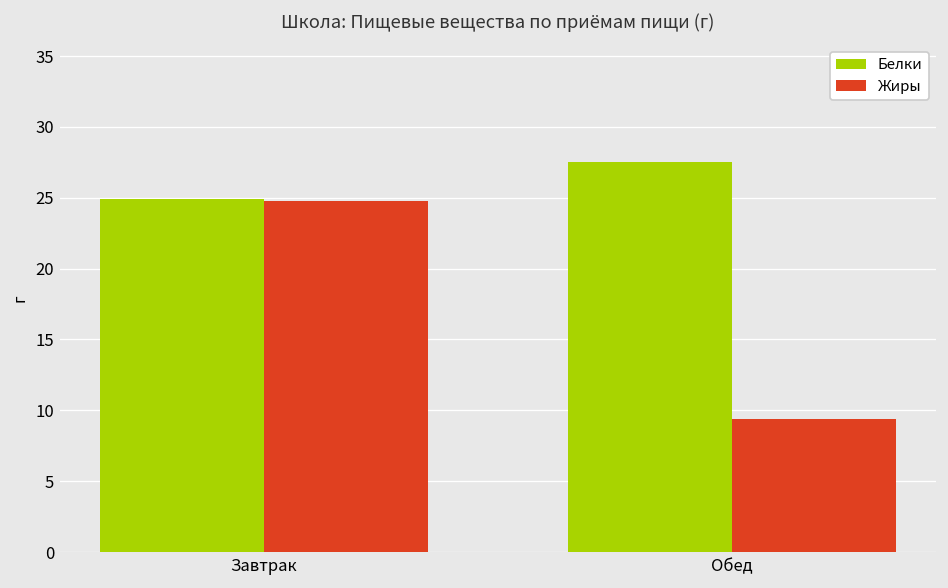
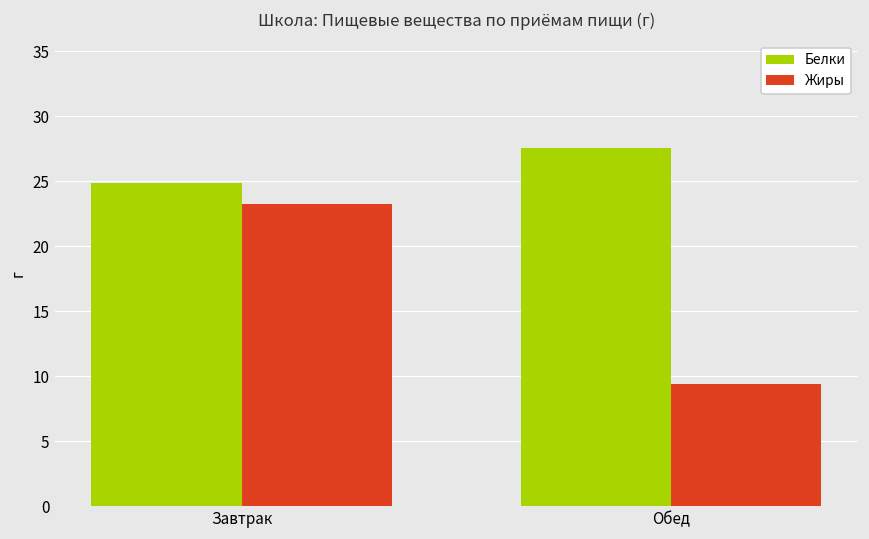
  {
    "Белки": {
      "Завтрак": 24.9,
      "Обед": 27.6
    },
    "Жиры": {
-     "Завтрак": 24.7,
+     "Завтрак": 23.3,
      "Обед": 9.4
    }
  }
